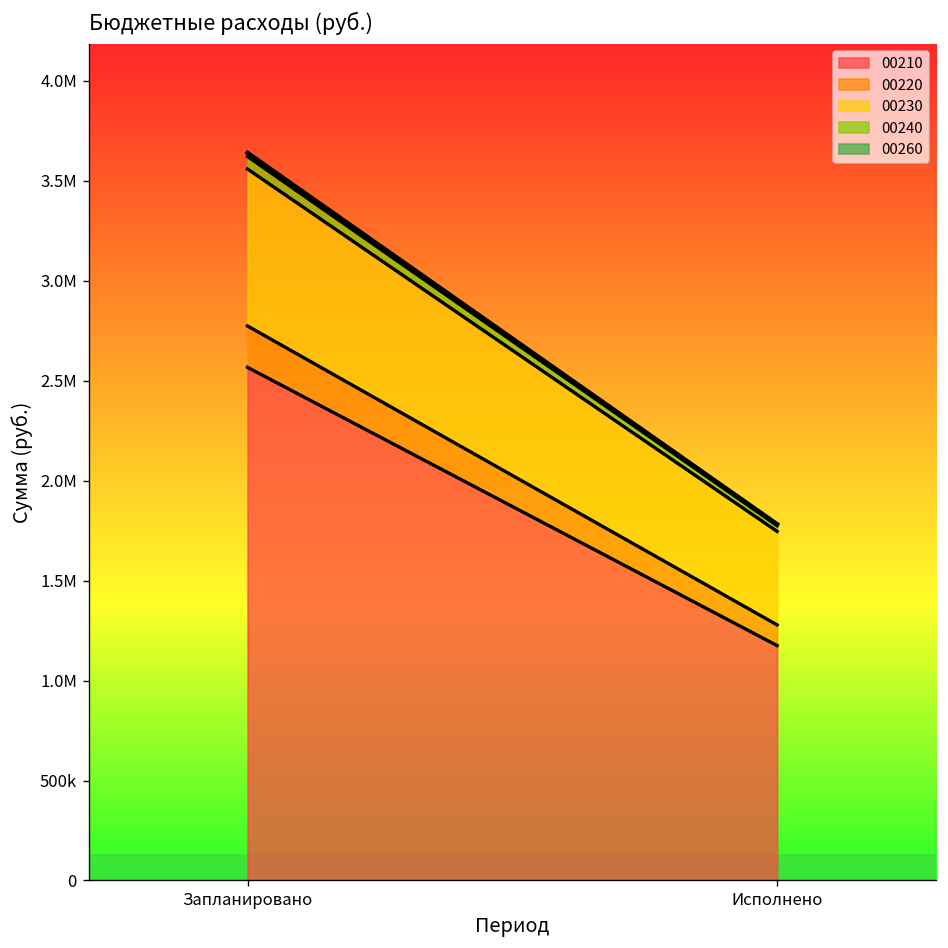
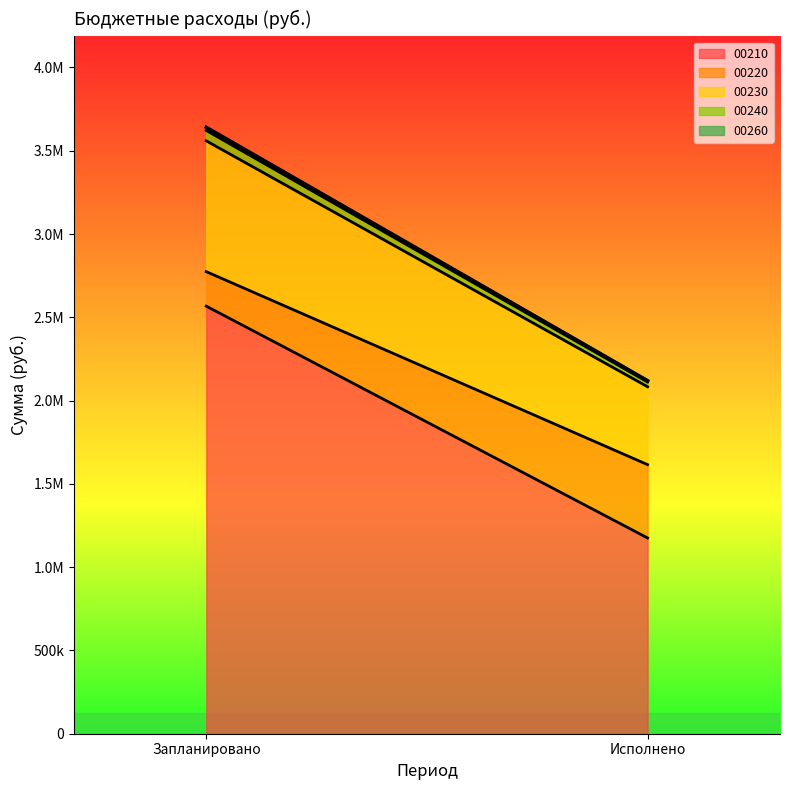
  {
    "00210": {
      "Запланировано": 2570000,
      "Исполнено": 1180000
    },
    "00220": {
      "Запланировано": 210000,
-     "Исполнено": 100000
+     "Исполнено": 440000
    },
    "00230": {
      "Запланировано": 790000,
      "Исполнено": 470000
    },
    "00240": {
      "Запланировано": 60000
    },
    "00260": {
      "Запланировано": 20000
    }
  }
